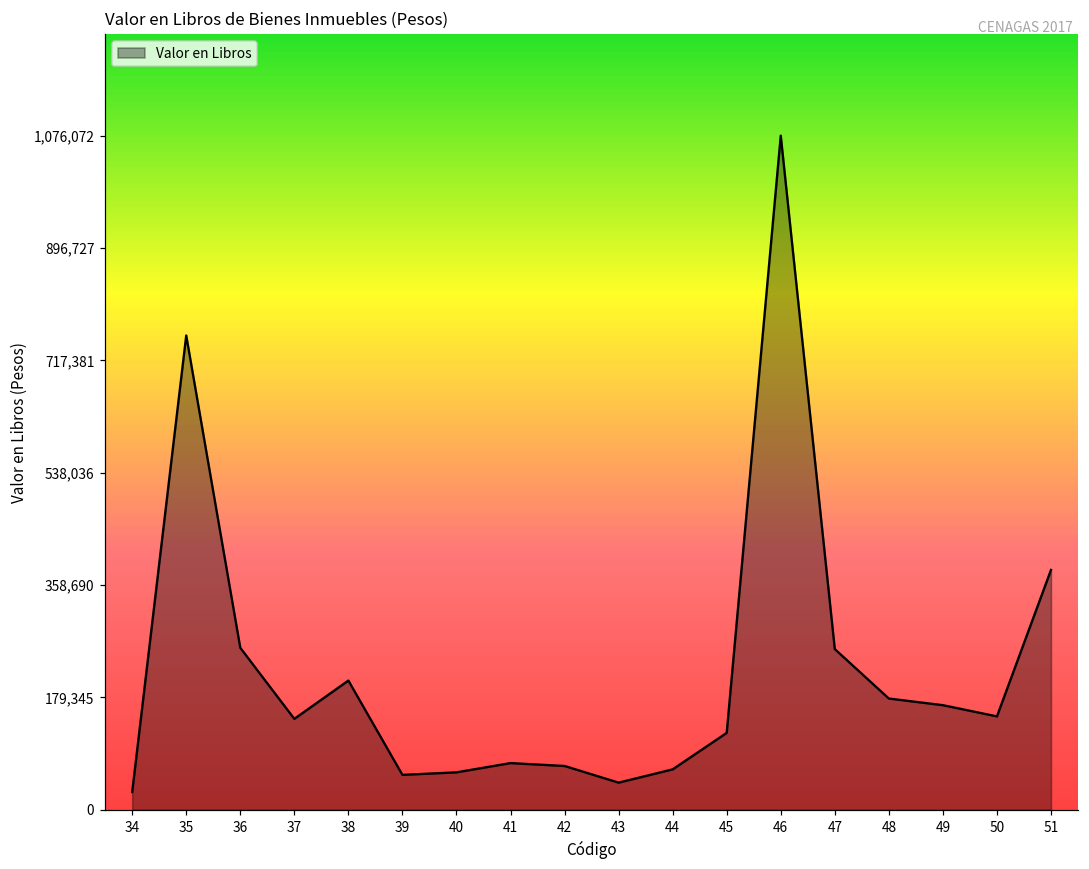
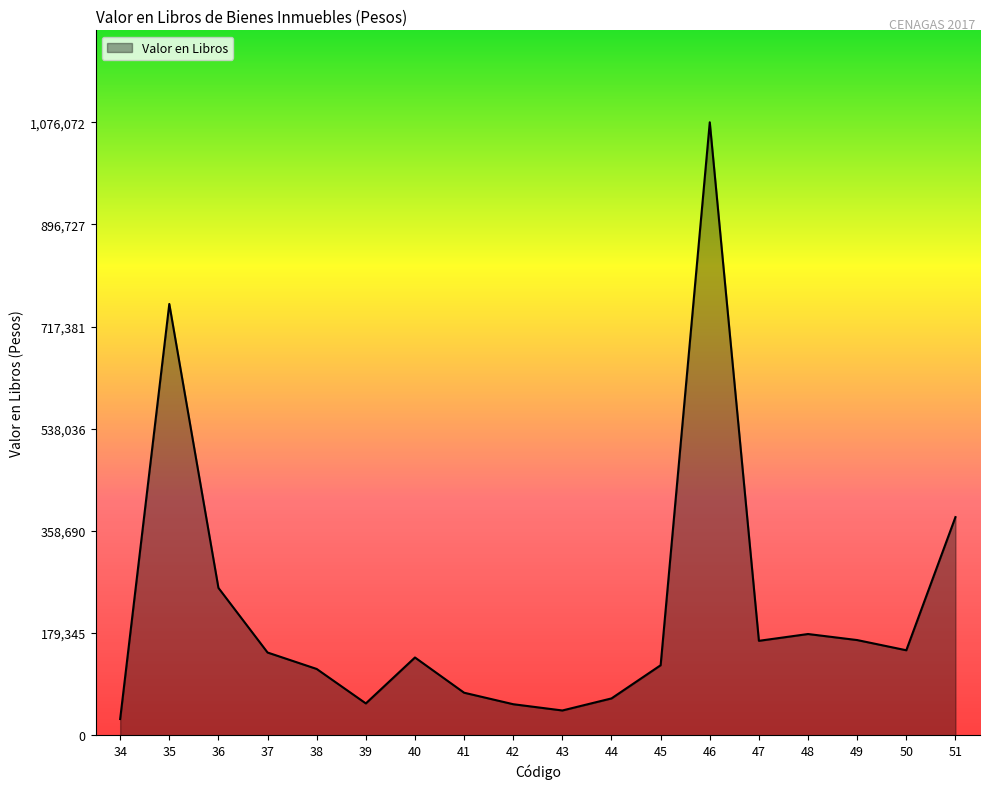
  {
    "34": "30,000",
    "35": "760,000",
    "36": "260,000",
    "37": "150,000",
-   "38": "210,000",
+   "38": "120,000",
    "39": "60,000",
-   "40": "60,000",
+   "40": "140,000",
    "41": "70,000",
-   "42": "70,000",
+   "42": "50,000",
    "43": "40,000",
    "44": "60,000",
    "45": "120,000",
    "46": "1,080,000",
-   "47": "260,000",
+   "47": "170,000",
    "48": "180,000",
    "49": "170,000",
    "50": "150,000",
    "51": "380,000"
  }
